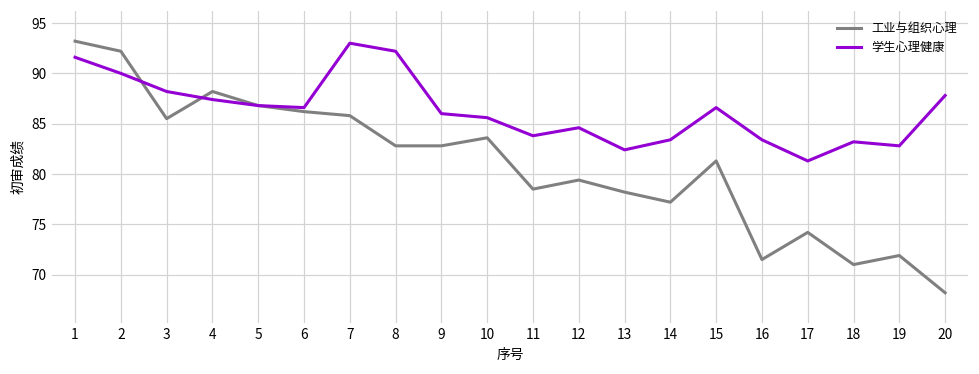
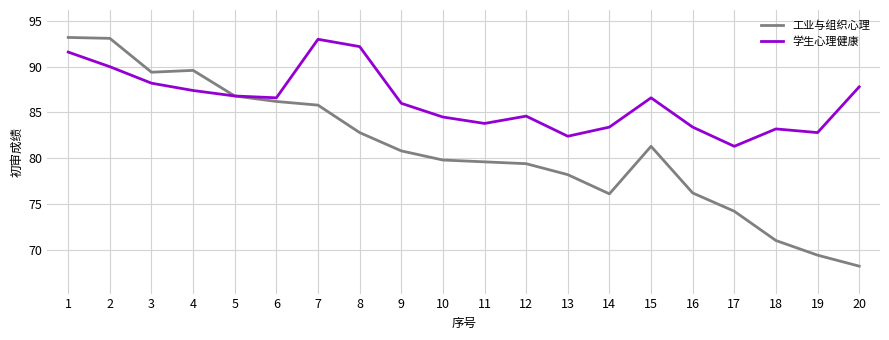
  {
    "工业与组织心理": {
      "1": 93,
-     "2": 92,
-     "3": 86,
-     "4": 88,
+     "2": 93,
+     "3": 89,
+     "4": 90,
      "6": 86,
      "7": 86,
      "8": 83,
-     "9": 83,
-     "10": 84,
-     "11": 79,
+     "9": 81,
+     "10": 80,
+     "11": 80,
      "12": 79,
      "13": 78,
-     "14": 77,
+     "14": 76,
      "15": 81,
-     "16": 72,
+     "16": 76,
      "17": 74,
      "18": 71,
-     "19": 72,
+     "19": 69,
      "20": 68
    },
    "学生心理健康": {
      "1": 92,
      "2": 90,
      "3": 88,
      "4": 87,
      "6": 87,
      "7": 93,
      "8": 92,
      "9": 86,
-     "10": 86,
+     "10": 85,
      "11": 84,
      "12": 85,
      "13": 82,
      "14": 83,
      "15": 87,
      "16": 83,
      "17": 81,
      "18": 83,
      "19": 83,
      "20": 88
    }
  }
